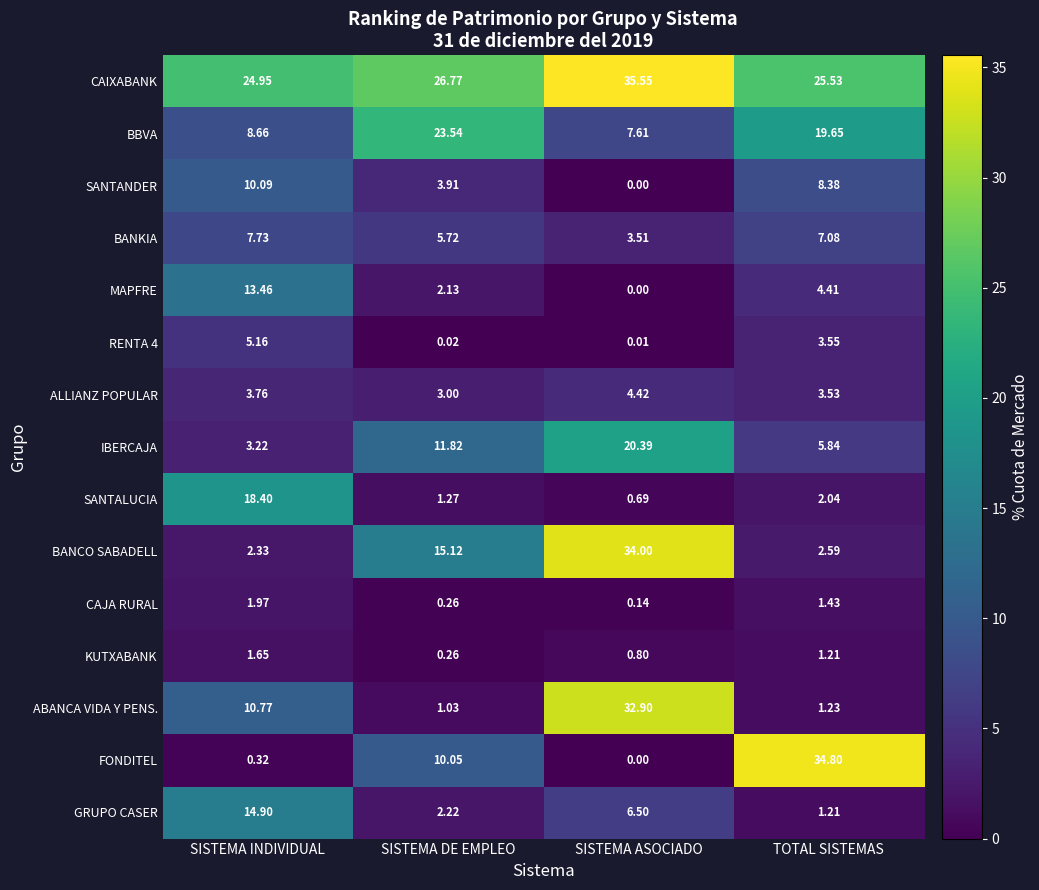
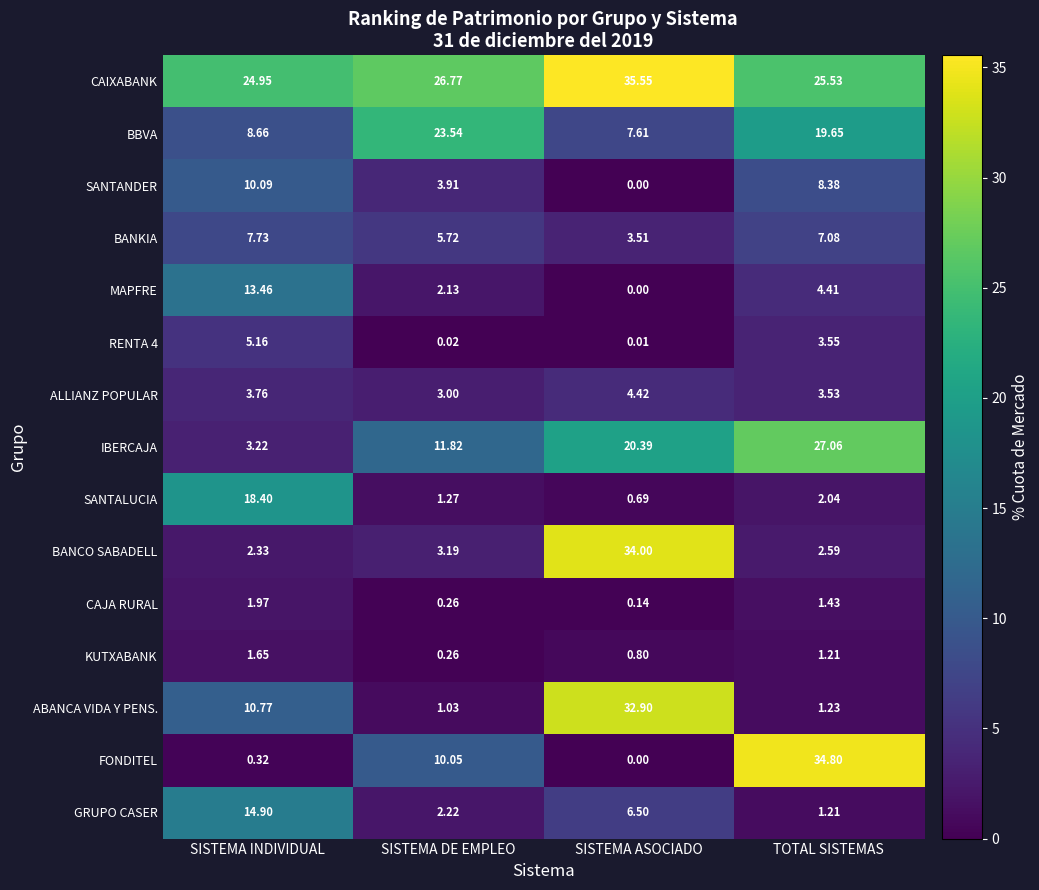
  {
    "CAIXABANK": {
      "SISTEMA INDIVIDUAL": 24.95,
      "SISTEMA DE EMPLEO": 26.77,
      "SISTEMA ASOCIADO": 35.55,
      "TOTAL SISTEMAS": 25.53
    },
    "BBVA": {
      "SISTEMA INDIVIDUAL": 8.66,
      "SISTEMA DE EMPLEO": 23.54,
      "SISTEMA ASOCIADO": 7.61,
      "TOTAL SISTEMAS": 19.65
    },
    "SANTANDER": {
      "SISTEMA INDIVIDUAL": 10.09,
      "SISTEMA DE EMPLEO": 3.91,
      "SISTEMA ASOCIADO": 0.00,
      "TOTAL SISTEMAS": 8.38
    },
    "BANKIA": {
      "SISTEMA INDIVIDUAL": 7.73,
      "SISTEMA DE EMPLEO": 5.72,
      "SISTEMA ASOCIADO": 3.51,
      "TOTAL SISTEMAS": 7.08
    },
    "MAPFRE": {
      "SISTEMA INDIVIDUAL": 13.46,
      "SISTEMA DE EMPLEO": 2.13,
      "SISTEMA ASOCIADO": 0.00,
      "TOTAL SISTEMAS": 4.41
    },
    "RENTA 4": {
      "SISTEMA INDIVIDUAL": 5.16,
      "SISTEMA DE EMPLEO": 0.02,
      "SISTEMA ASOCIADO": 0.01,
      "TOTAL SISTEMAS": 3.55
    },
    "ALLIANZ POPULAR": {
      "SISTEMA INDIVIDUAL": 3.76,
      "SISTEMA DE EMPLEO": 3.00,
      "SISTEMA ASOCIADO": 4.42,
      "TOTAL SISTEMAS": 3.53
    },
    "IBERCAJA": {
      "SISTEMA INDIVIDUAL": 3.22,
      "SISTEMA DE EMPLEO": 11.82,
      "SISTEMA ASOCIADO": 20.39,
-     "TOTAL SISTEMAS": 5.84
+     "TOTAL SISTEMAS": 27.06
    },
    "SANTALUCIA": {
      "SISTEMA INDIVIDUAL": 18.40,
      "SISTEMA DE EMPLEO": 1.27,
      "SISTEMA ASOCIADO": 0.69,
      "TOTAL SISTEMAS": 2.04
    },
    "BANCO SABADELL": {
      "SISTEMA INDIVIDUAL": 2.33,
-     "SISTEMA DE EMPLEO": 15.12,
+     "SISTEMA DE EMPLEO": 3.19,
      "SISTEMA ASOCIADO": 34.00,
      "TOTAL SISTEMAS": 2.59
    },
    "CAJA RURAL": {
      "SISTEMA INDIVIDUAL": 1.97,
      "SISTEMA DE EMPLEO": 0.26,
      "SISTEMA ASOCIADO": 0.14,
      "TOTAL SISTEMAS": 1.43
    },
    "KUTXABANK": {
      "SISTEMA INDIVIDUAL": 1.65,
      "SISTEMA DE EMPLEO": 0.26,
      "SISTEMA ASOCIADO": 0.80,
      "TOTAL SISTEMAS": 1.21
    },
    "ABANCA VIDA Y PENS.": {
      "SISTEMA INDIVIDUAL": 10.77,
      "SISTEMA DE EMPLEO": 1.03,
      "SISTEMA ASOCIADO": 32.90,
      "TOTAL SISTEMAS": 1.23
    },
    "FONDITEL": {
      "SISTEMA INDIVIDUAL": 0.32,
      "SISTEMA DE EMPLEO": 10.05,
      "SISTEMA ASOCIADO": 0.00,
      "TOTAL SISTEMAS": 34.80
    },
    "GRUPO CASER": {
      "SISTEMA INDIVIDUAL": 14.90,
      "SISTEMA DE EMPLEO": 2.22,
      "SISTEMA ASOCIADO": 6.50,
      "TOTAL SISTEMAS": 1.21
    }
  }
